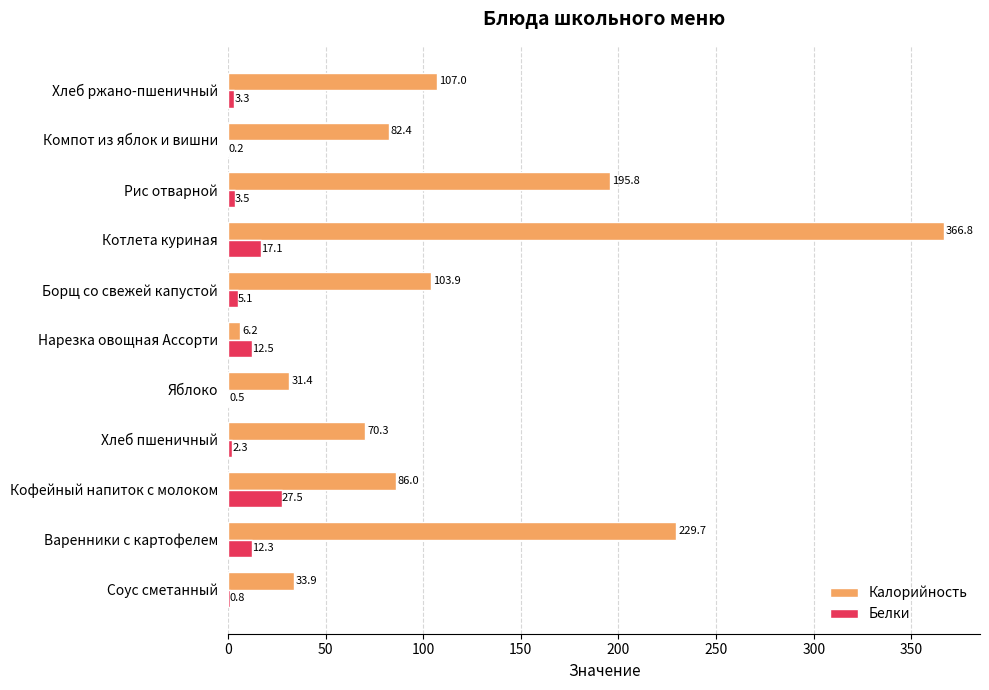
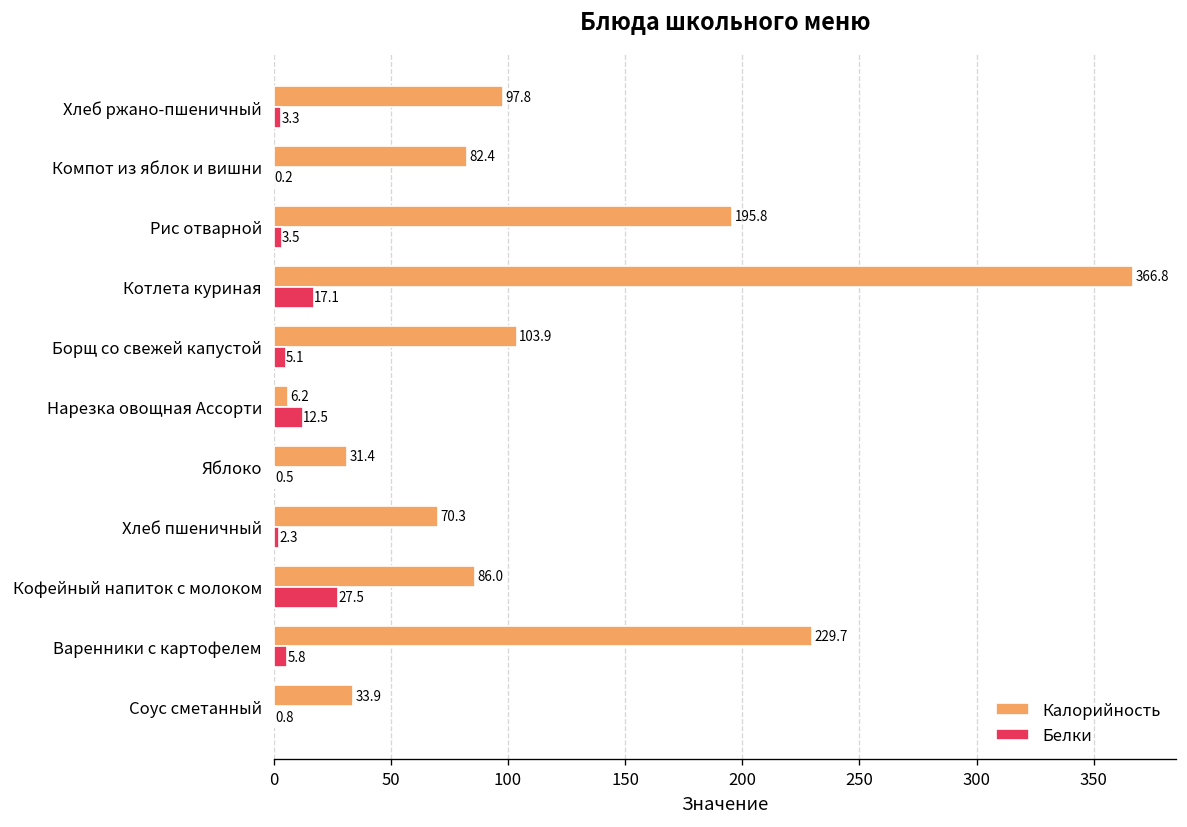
  {
    "Калорийность": {
-     "Хлеб ржано-пшеничный": 107.0,
+     "Хлеб ржано-пшеничный": 97.8,
      "Компот из яблок и вишни": 82.4,
      "Рис отварной": 195.8,
      "Котлета куриная": 366.8,
      "Борщ со свежей капустой": 103.9,
      "Нарезка овощная Ассорти": 6.2,
      "Яблоко": 31.4,
      "Хлеб пшеничный": 70.3,
      "Кофейный напиток с молоком": 86.0,
      "Варенники с картофелем": 229.7,
      "Соус сметанный": 33.9
    },
    "Белки": {
      "Хлеб ржано-пшеничный": 3.3,
      "Компот из яблок и вишни": 0.2,
      "Рис отварной": 3.5,
      "Котлета куриная": 17.1,
      "Борщ со свежей капустой": 5.1,
      "Нарезка овощная Ассорти": 12.5,
      "Яблоко": 0.5,
      "Хлеб пшеничный": 2.3,
      "Кофейный напиток с молоком": 27.5,
-     "Варенники с картофелем": 12.3,
+     "Варенники с картофелем": 5.8,
      "Соус сметанный": 0.8
    }
  }
